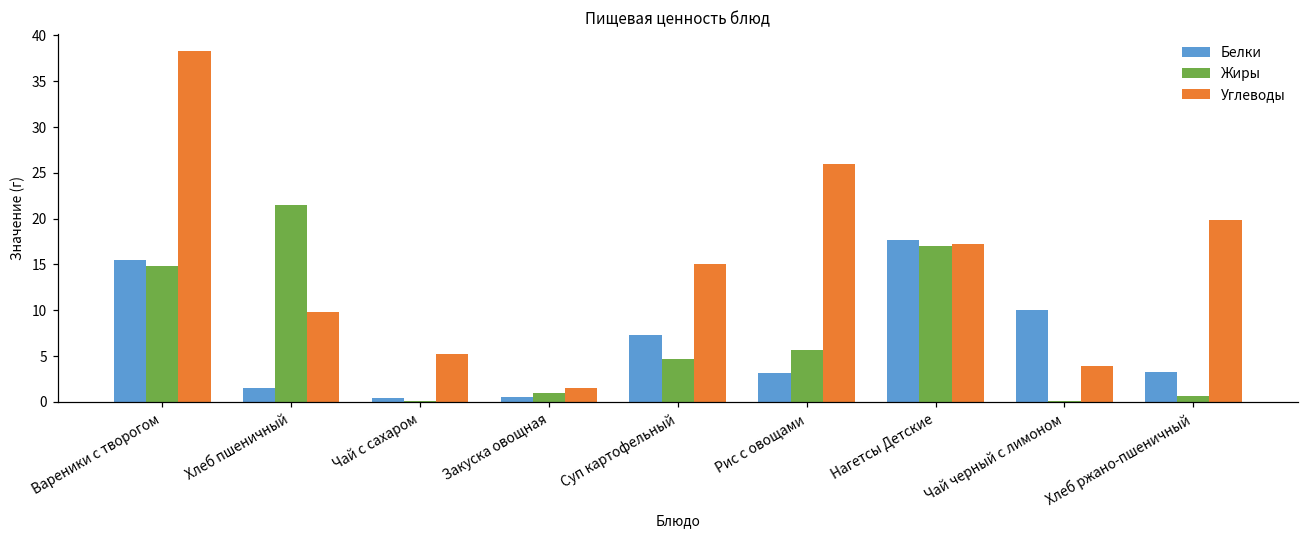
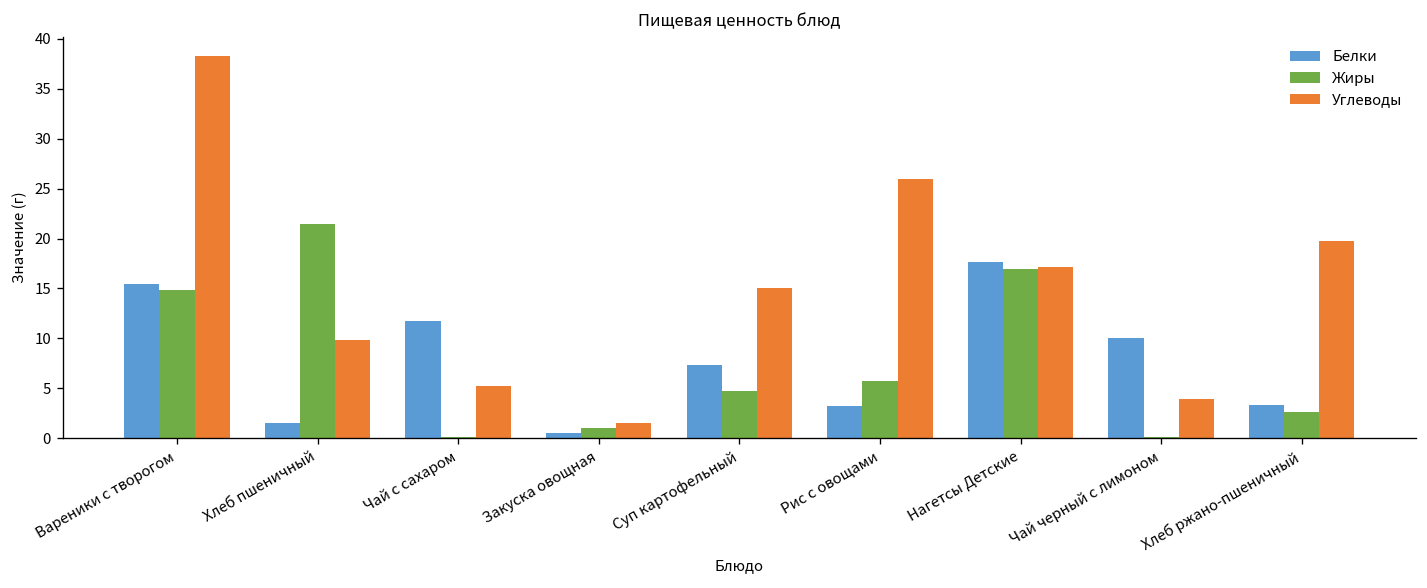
  {
    "Белки": {
      "Вареники с творогом": 16,
      "Хлеб пшеничный": 2,
-     "Чай с сахаром": 0,
+     "Чай с сахаром": 12,
      "Закуска овощная": 1,
      "Суп картофельный": 7,
      "Рис с овощами": 3,
      "Нагетсы Детские": 18,
      "Чай черный с лимоном": 10,
      "Хлеб ржано-пшеничный": 3
    },
    "Жиры": {
      "Вареники с творогом": 15,
      "Хлеб пшеничный": 22,
      "Закуска овощная": 1,
      "Суп картофельный": 5,
      "Рис с овощами": 6,
      "Нагетсы Детские": 17,
-     "Хлеб ржано-пшеничный": 1
+     "Хлеб ржано-пшеничный": 3
    },
    "Углеводы": {
      "Вареники с творогом": 38,
      "Хлеб пшеничный": 10,
      "Чай с сахаром": 5,
      "Закуска овощная": 2,
      "Суп картофельный": 15,
      "Рис с овощами": 26,
      "Нагетсы Детские": 17,
      "Чай черный с лимоном": 4,
      "Хлеб ржано-пшеничный": 20
    }
  }
